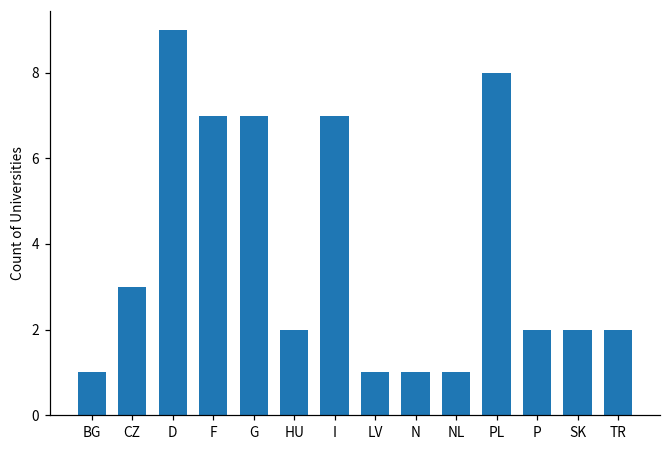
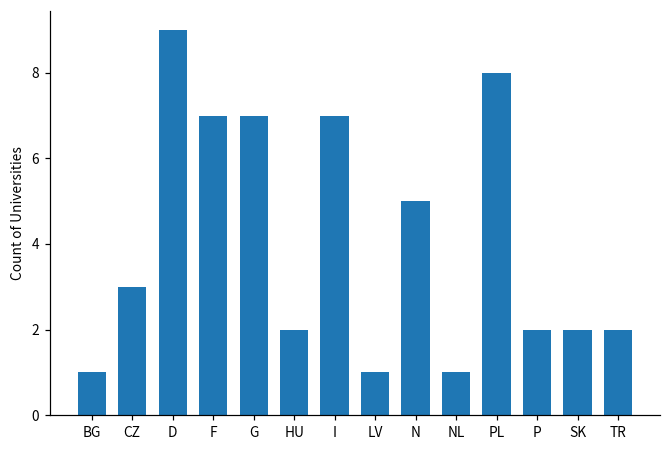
  {
    "BG": 1,
    "CZ": 3,
    "D": 9,
    "F": 7,
    "G": 7,
    "HU": 2,
    "I": 7,
    "LV": 1,
-   "N": 1,
+   "N": 5,
    "NL": 1,
    "PL": 8,
    "P": 2,
    "SK": 2,
    "TR": 2
  }
